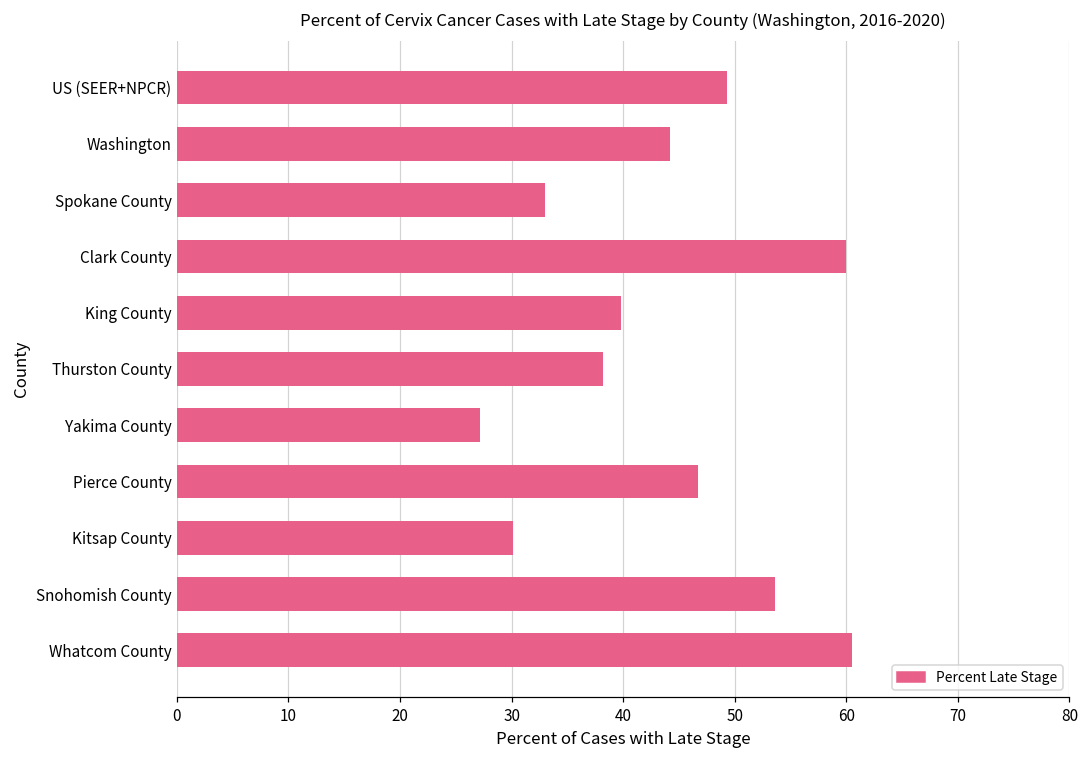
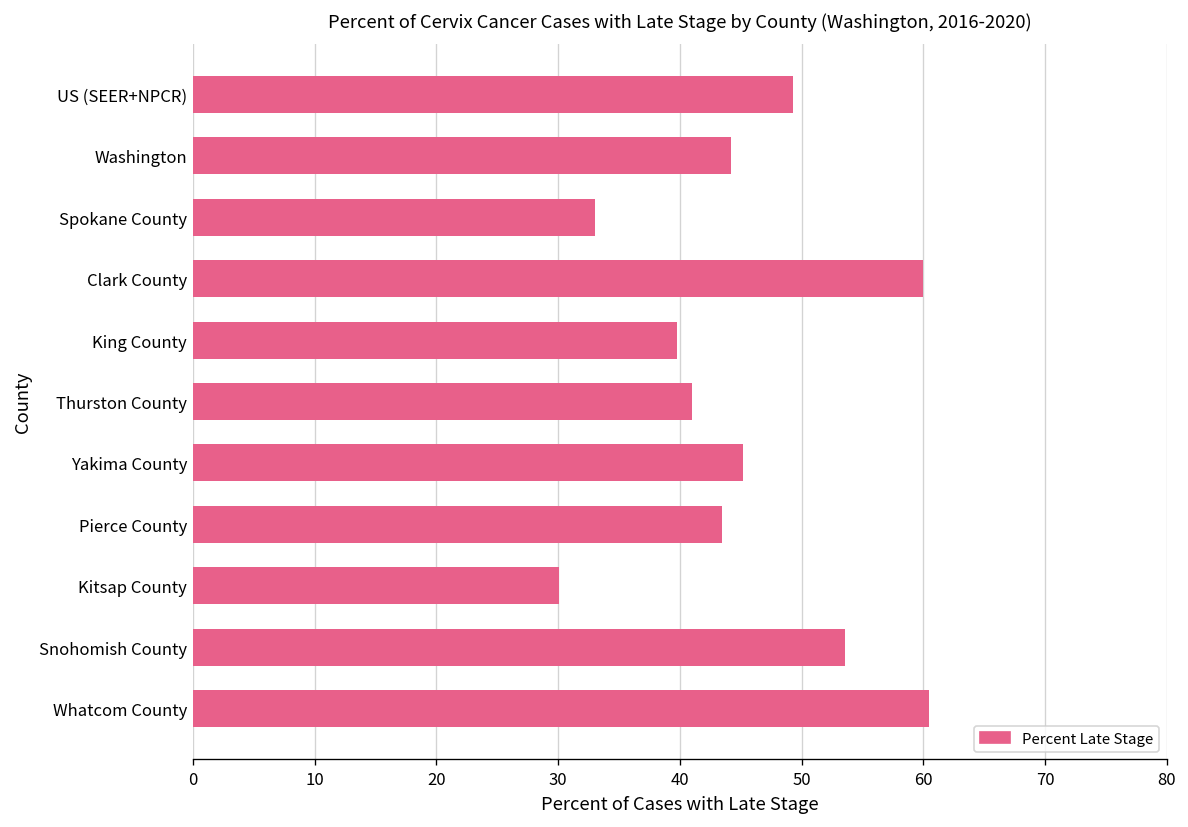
  {
    "US (SEER+NPCR)": 49.3,
    "Washington": 44.2,
    "Spokane County": 33.0,
    "Clark County": 60.0,
    "King County": 39.8,
-   "Thurston County": 38.2,
-   "Yakima County": 27.2,
-   "Pierce County": 46.7,
+   "Thurston County": 41.0,
+   "Yakima County": 45.2,
+   "Pierce County": 43.5,
    "Kitsap County": 30.1,
    "Snohomish County": 53.6,
    "Whatcom County": 60.5
  }
